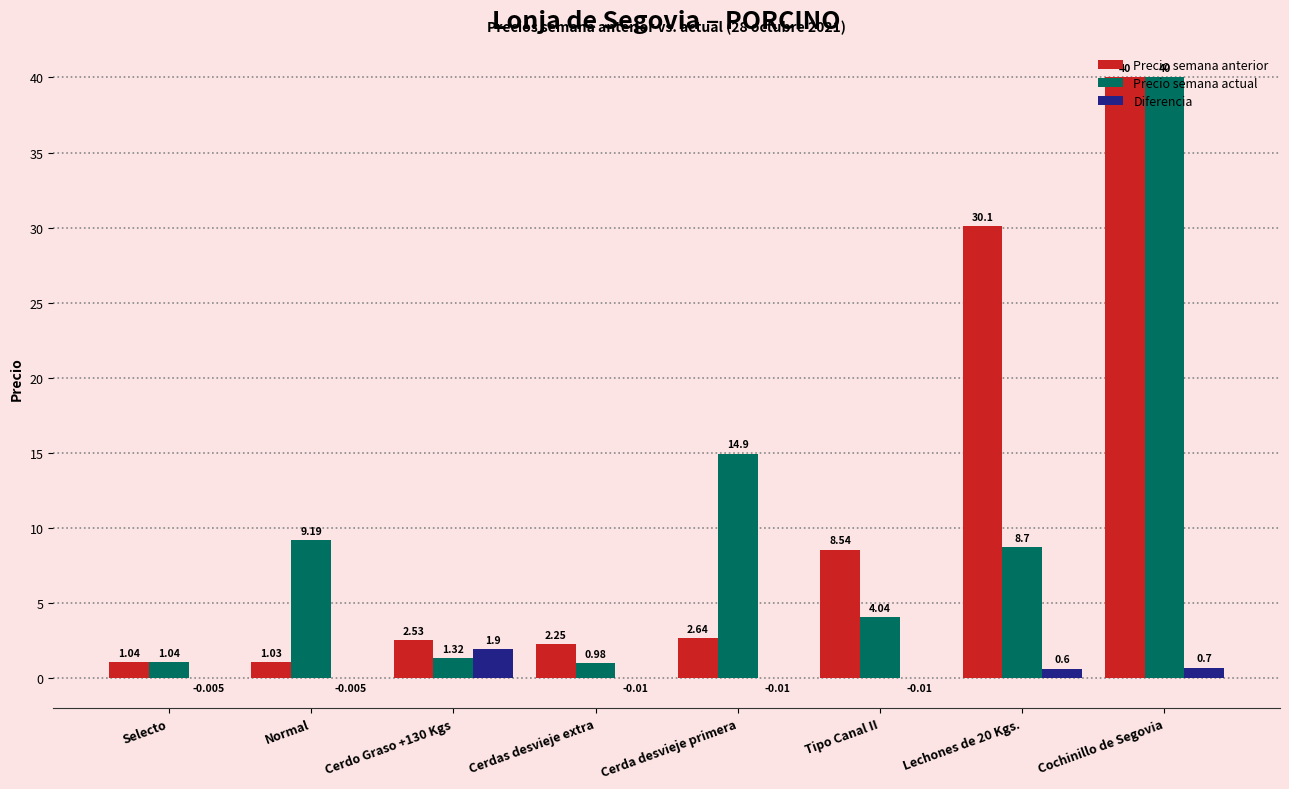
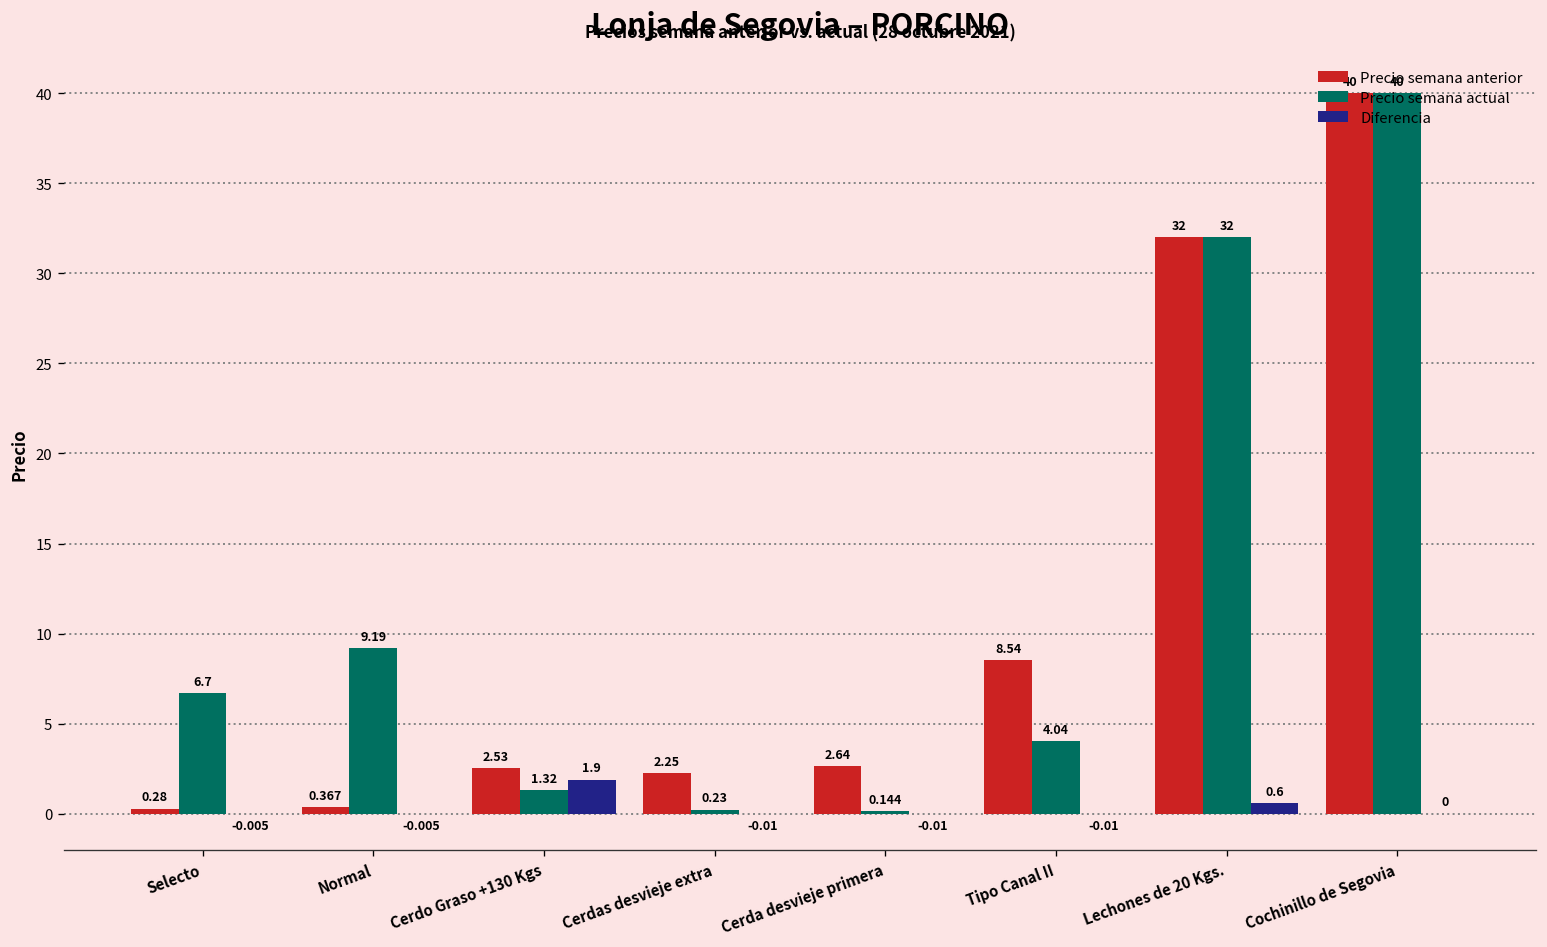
  {
    "Precio semana anterior": {
-     "Selecto": 1.04,
-     "Normal": 1.03,
+     "Selecto": 0.28,
+     "Normal": 0.367,
      "Cerdo Graso +130 Kgs": 2.53,
      "Cerdas desvieje extra": 2.25,
      "Cerda desvieje primera": 2.64,
      "Tipo Canal II": 8.54,
-     "Lechones de 20 Kgs.": 30.1,
+     "Lechones de 20 Kgs.": 32,
      "Cochinillo de Segovia": 40
    },
    "Precio semana actual": {
-     "Selecto": 1.04,
+     "Selecto": 6.7,
      "Normal": 9.19,
      "Cerdo Graso +130 Kgs": 1.32,
-     "Cerdas desvieje extra": 0.98,
-     "Cerda desvieje primera": 14.9,
+     "Cerdas desvieje extra": 0.23,
+     "Cerda desvieje primera": 0.144,
      "Tipo Canal II": 4.04,
-     "Lechones de 20 Kgs.": 8.7,
+     "Lechones de 20 Kgs.": 32,
      "Cochinillo de Segovia": 40
    },
    "Diferencia": {
      "Selecto": -0.005,
      "Normal": -0.005,
      "Cerdo Graso +130 Kgs": 1.9,
      "Cerdas desvieje extra": -0.01,
      "Cerda desvieje primera": -0.01,
      "Tipo Canal II": -0.01,
      "Lechones de 20 Kgs.": 0.6,
-     "Cochinillo de Segovia": 0.7
+     "Cochinillo de Segovia": 0
    }
  }
